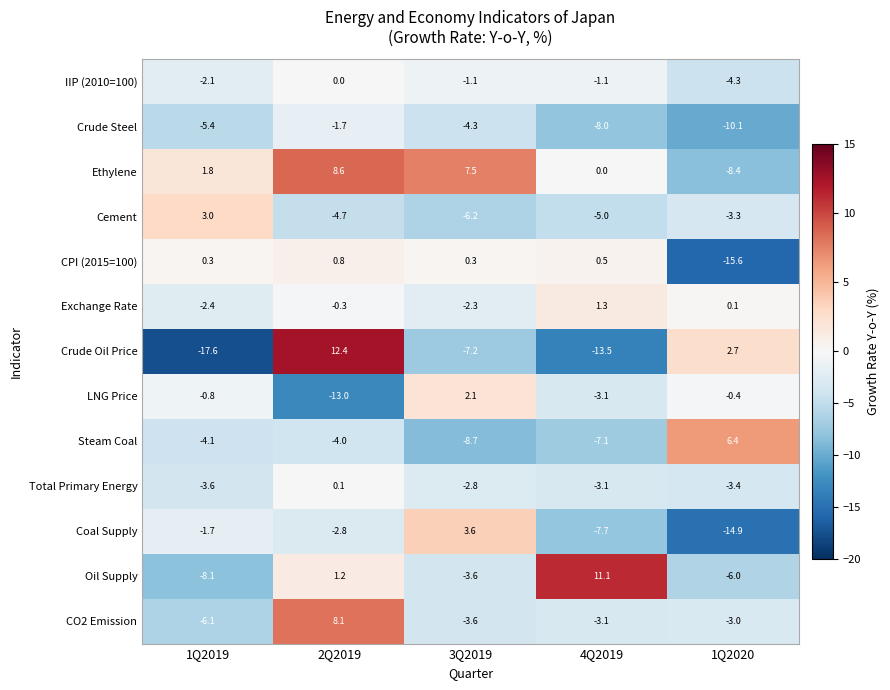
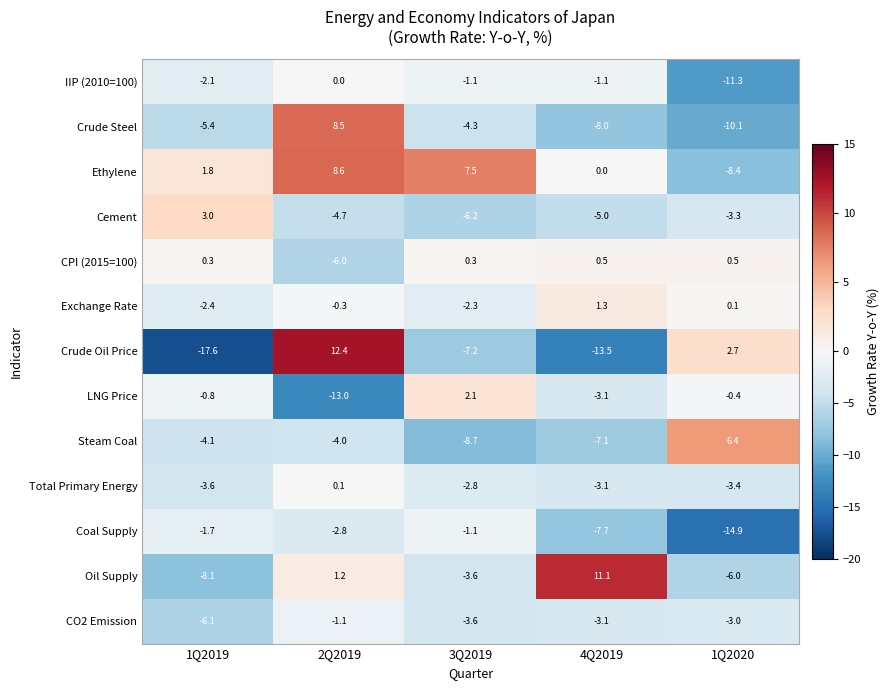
  {
    "IIP (2010=100)": {
      "1Q2019": -2.1,
      "2Q2019": 0.0,
      "3Q2019": -1.1,
      "4Q2019": -1.1,
-     "1Q2020": -4.3
+     "1Q2020": -11.3
    },
    "Crude Steel": {
      "1Q2019": -5.4,
-     "2Q2019": -1.7,
+     "2Q2019": 8.5,
      "3Q2019": -4.3,
      "4Q2019": -8.0,
      "1Q2020": -10.1
    },
    "Ethylene": {
      "1Q2019": 1.8,
      "2Q2019": 8.6,
      "3Q2019": 7.5,
      "4Q2019": 0.0,
      "1Q2020": -8.4
    },
    "Cement": {
      "1Q2019": 3.0,
      "2Q2019": -4.7,
      "3Q2019": -6.2,
      "4Q2019": -5.0,
      "1Q2020": -3.3
    },
    "CPI (2015=100)": {
      "1Q2019": 0.3,
-     "2Q2019": 0.8,
+     "2Q2019": -6.0,
      "3Q2019": 0.3,
      "4Q2019": 0.5,
-     "1Q2020": -15.6
+     "1Q2020": 0.5
    },
    "Exchange Rate": {
      "1Q2019": -2.4,
      "2Q2019": -0.3,
      "3Q2019": -2.3,
      "4Q2019": 1.3,
      "1Q2020": 0.1
    },
    "Crude Oil Price": {
      "1Q2019": -17.6,
      "2Q2019": 12.4,
      "3Q2019": -7.2,
      "4Q2019": -13.5,
      "1Q2020": 2.7
    },
    "LNG Price": {
      "1Q2019": -0.8,
      "2Q2019": -13.0,
      "3Q2019": 2.1,
      "4Q2019": -3.1,
      "1Q2020": -0.4
    },
    "Steam Coal": {
      "1Q2019": -4.1,
      "2Q2019": -4.0,
      "3Q2019": -8.7,
      "4Q2019": -7.1,
      "1Q2020": 6.4
    },
    "Total Primary Energy": {
      "1Q2019": -3.6,
      "2Q2019": 0.1,
      "3Q2019": -2.8,
      "4Q2019": -3.1,
      "1Q2020": -3.4
    },
    "Coal Supply": {
      "1Q2019": -1.7,
      "2Q2019": -2.8,
-     "3Q2019": 3.6,
+     "3Q2019": -1.1,
      "4Q2019": -7.7,
      "1Q2020": -14.9
    },
    "Oil Supply": {
      "1Q2019": -8.1,
      "2Q2019": 1.2,
      "3Q2019": -3.6,
      "4Q2019": 11.1,
      "1Q2020": -6.0
    },
    "CO2 Emission": {
      "1Q2019": -6.1,
-     "2Q2019": 8.1,
+     "2Q2019": -1.1,
      "3Q2019": -3.6,
      "4Q2019": -3.1,
      "1Q2020": -3.0
    }
  }
